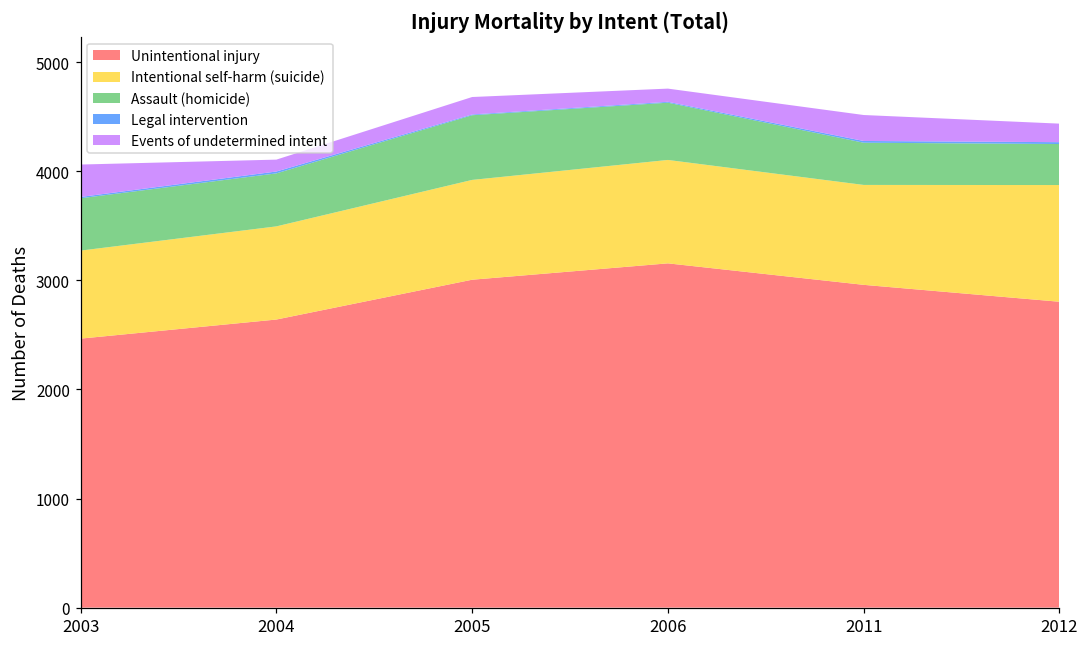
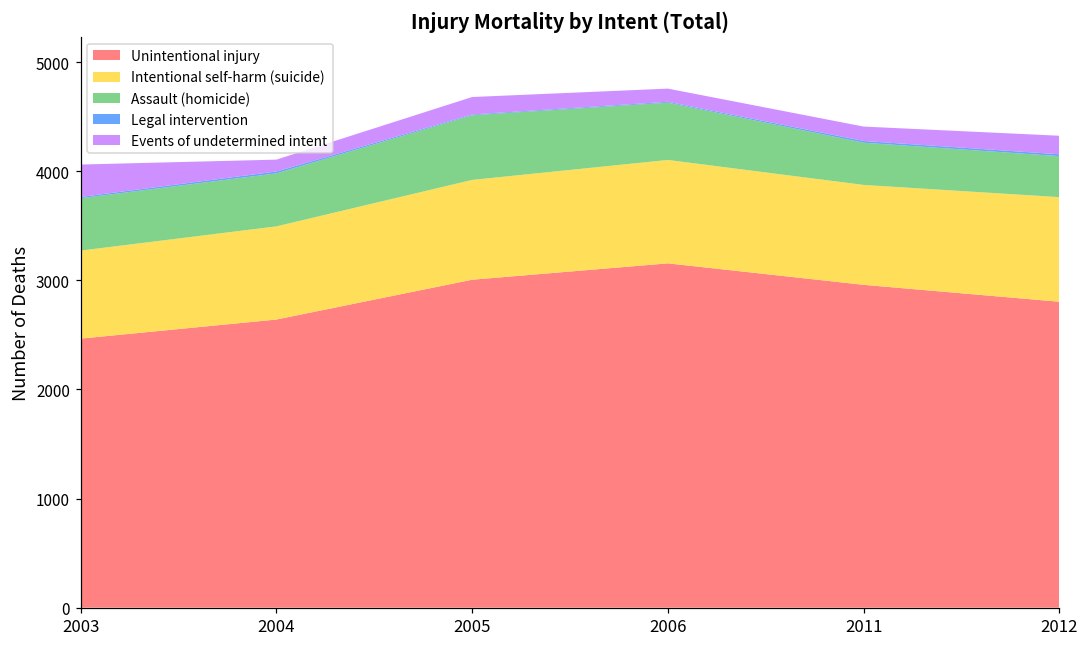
  {
    "Unintentional injury": {
      "2003": 2500,
      "2004": 2600,
      "2005": 3000,
      "2006": 3200,
      "2011": 3000,
      "2012": 2800
    },
    "Intentional self-harm (suicide)": {
      "2003": 800,
      "2004": 900,
      "2005": 900,
      "2006": 900,
      "2011": 900,
-     "2012": 1100
+     "2012": 1000
    },
    "Events of undetermined intent": {
      "2003": 300,
      "2004": 100,
      "2005": 200,
      "2006": 100,
-     "2011": 200,
+     "2011": 100,
      "2012": 200
    }
  }
